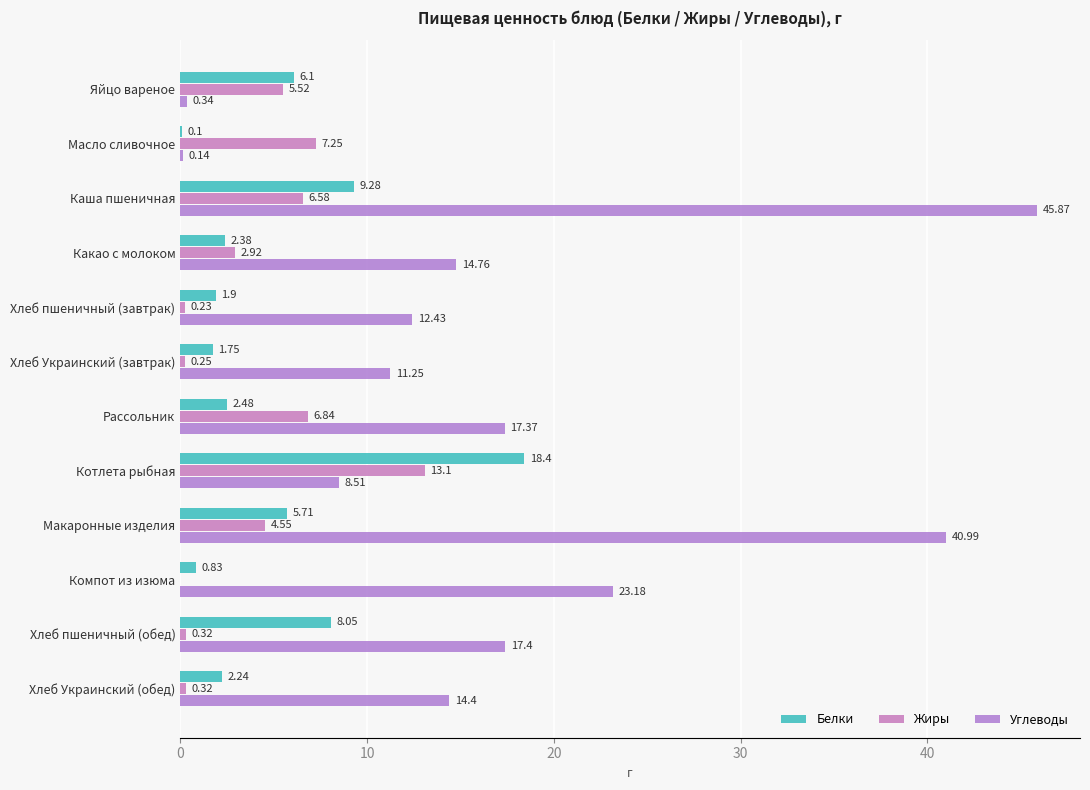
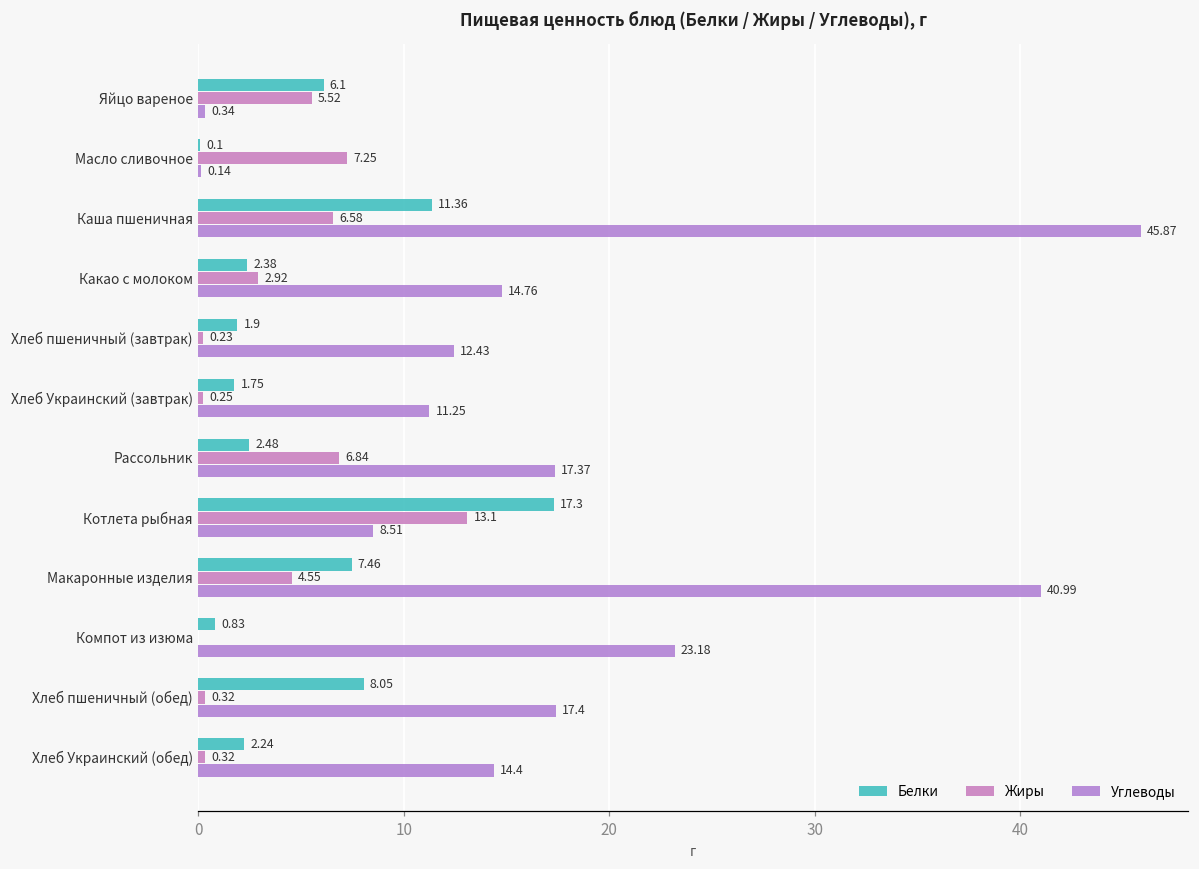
  {
    "Белки": {
      "Яйцо вареное": 6.1,
      "Масло сливочное": 0.1,
-     "Каша пшеничная": 9.28,
+     "Каша пшеничная": 11.36,
      "Какао с молоком": 2.38,
      "Хлеб пшеничный (завтрак)": 1.9,
      "Хлеб Украинский (завтрак)": 1.75,
      "Рассольник": 2.48,
-     "Котлета рыбная": 18.4,
-     "Макаронные изделия": 5.71,
+     "Котлета рыбная": 17.3,
+     "Макаронные изделия": 7.46,
      "Компот из изюма": 0.83,
      "Хлеб пшеничный (обед)": 8.05,
      "Хлеб Украинский (обед)": 2.24
    }
  }
